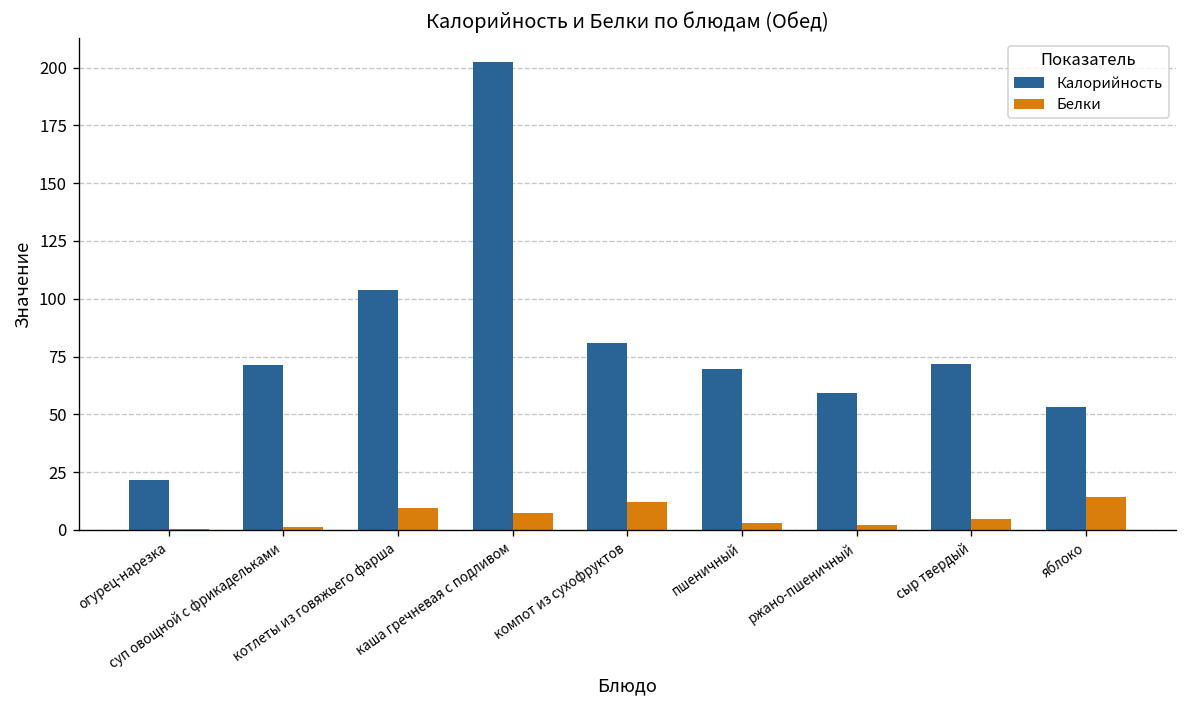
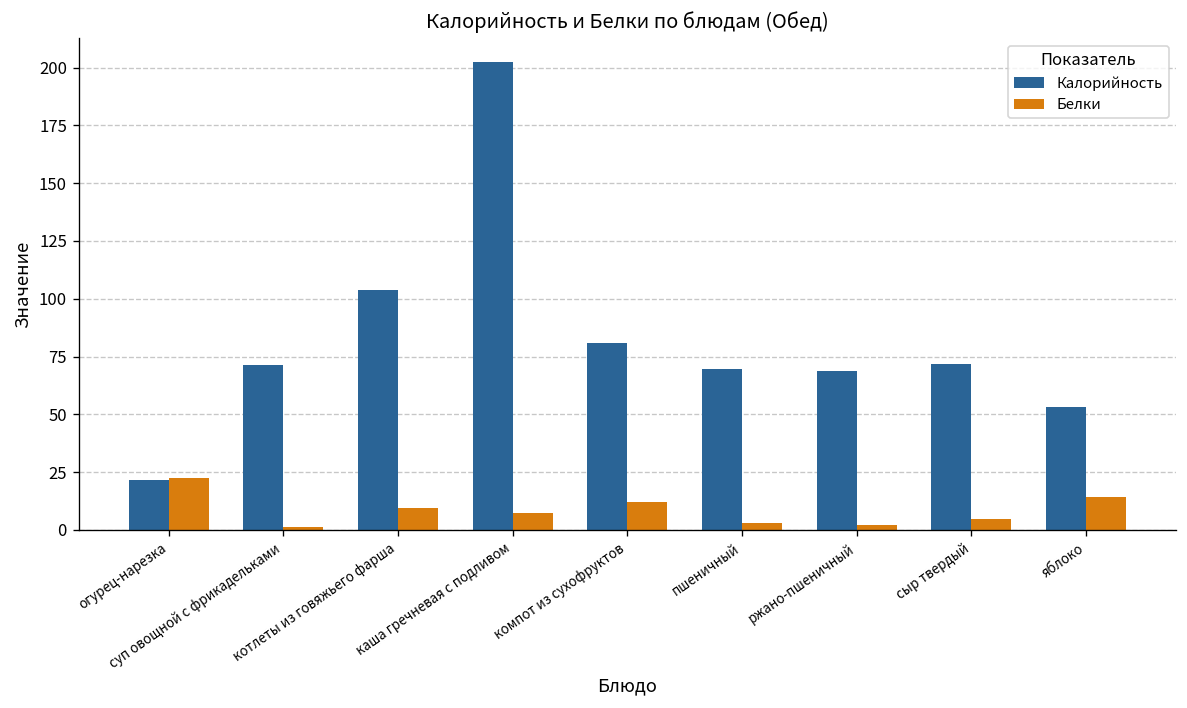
  {
    "Калорийность": {
      "огурец-нарезка": 21,
      "суп овощной с фрикадельками": 71,
      "котлеты из говяжьего фарша": 104,
      "каша гречневая с подливом": 203,
      "компот из сухофруктов": 81,
      "пшеничный": 70,
-     "ржано-пшеничный": 59,
+     "ржано-пшеничный": 69,
      "сыр твердый": 72,
      "яблоко": 53
    },
    "Белки": {
-     "огурец-нарезка": 1,
+     "огурец-нарезка": 23,
      "суп овощной с фрикадельками": 1,
      "котлеты из говяжьего фарша": 9,
      "каша гречневая с подливом": 7,
      "компот из сухофруктов": 12,
      "пшеничный": 3,
      "ржано-пшеничный": 2,
      "сыр твердый": 5,
      "яблоко": 14
    }
  }
